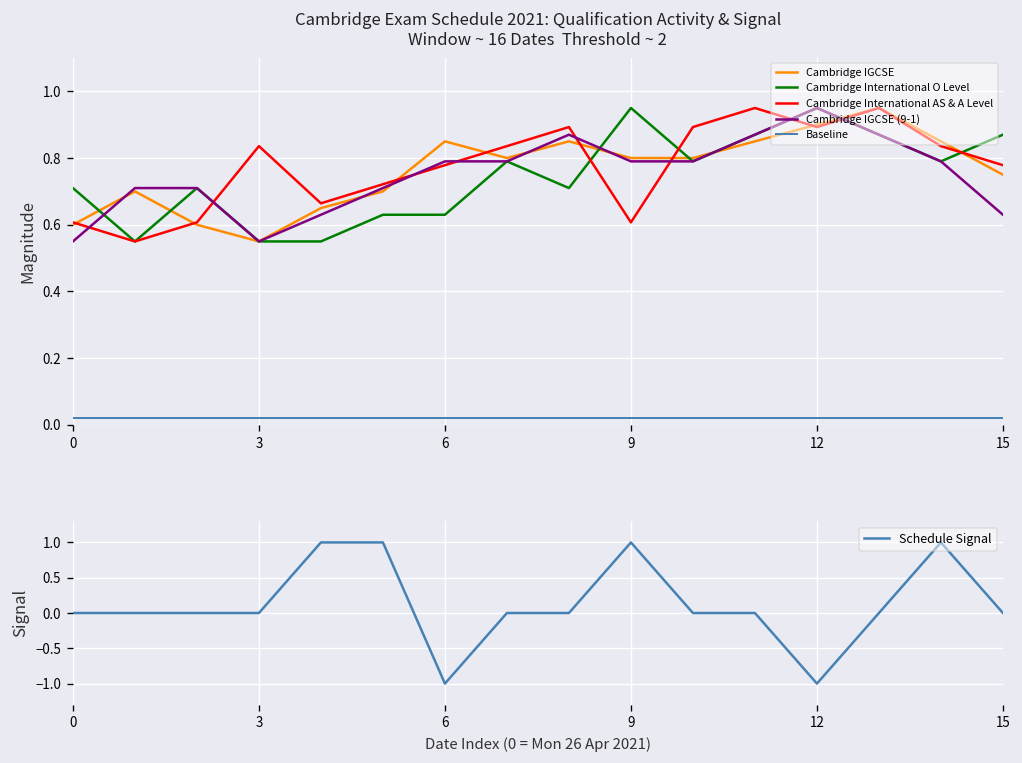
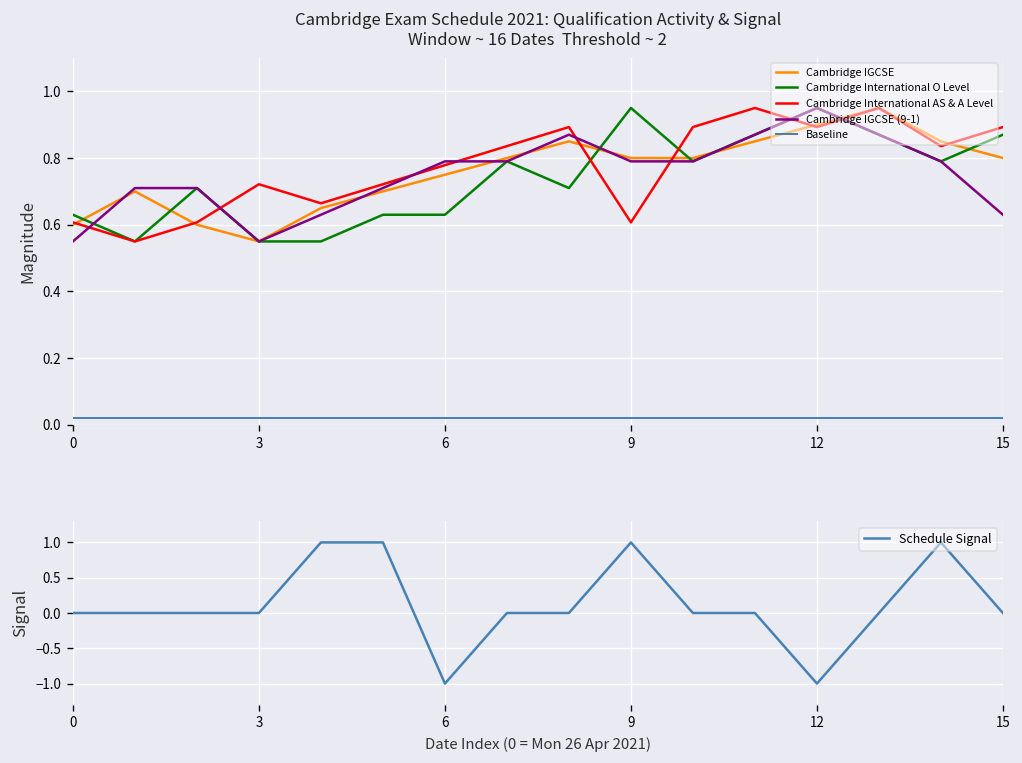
  {
    "Cambridge Exam Schedule 2021: Qualification Activity & Signal Window ~ 16 Dates Threshold ~ 2": {
      "Cambridge IGCSE": {
-       "6": 0.85,
+       "6": 0.75,
        "9": 0.80,
-       "15": 0.75
+       "15": 0.80
      },
      "Cambridge International O Level": {
-       "0": 0.71,
+       "0": 0.63,
        "6": 0.63,
        "9": 0.95,
        "15": 0.87
      },
      "Cambridge International AS & A Level": {
-       "3": 0.84,
+       "3": 0.72,
        "6": 0.78,
        "9": 0.61,
-       "15": 0.78
+       "15": 0.89
      },
      "Cambridge IGCSE (9-1)": {
        "0": 0.55,
        "6": 0.79,
        "9": 0.79,
        "15": 0.63
      },
      "Baseline": {
        "0": 0.02,
        "3": 0.02,
        "6": 0.02,
        "9": 0.02,
        "12": 0.02,
        "15": 0.02
      }
    }
  }
